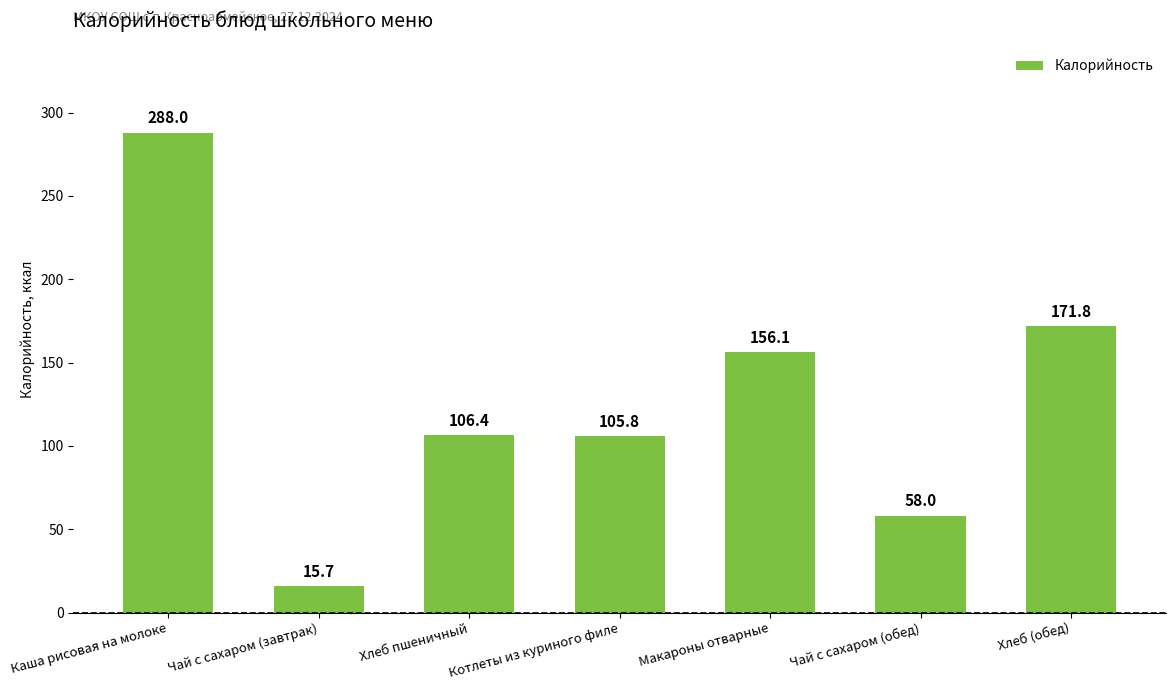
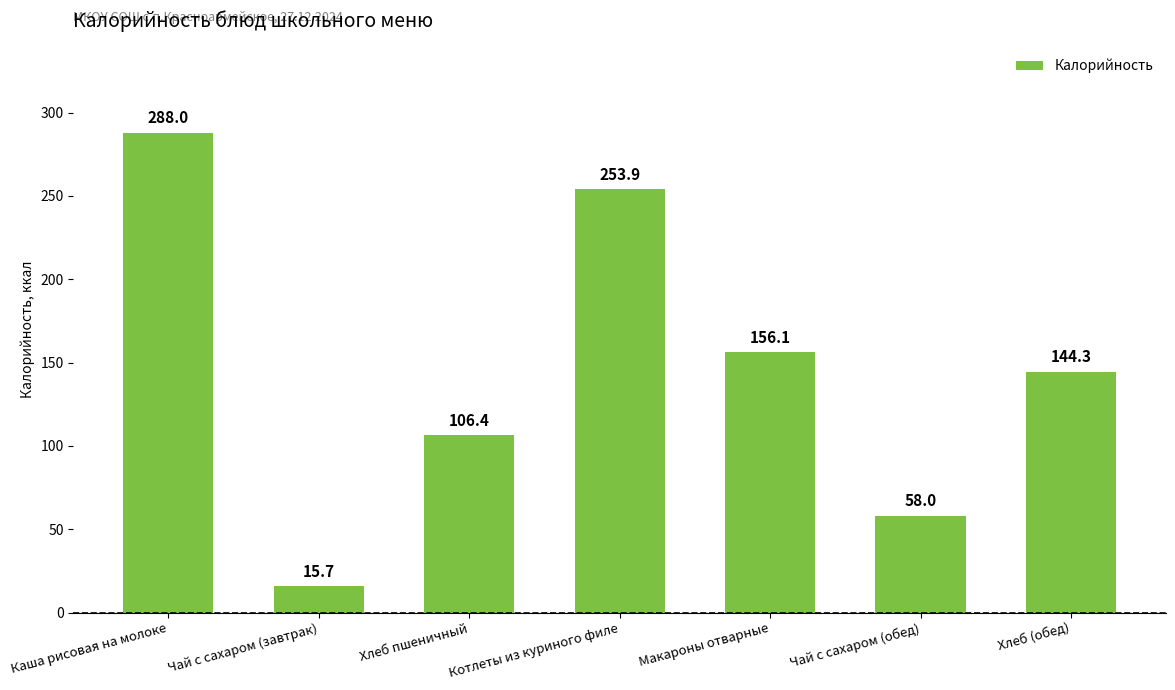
  {
    "Каша рисовая на молоке": 288.0,
    "Чай с сахаром (завтрак)": 15.7,
    "Хлеб пшеничный": 106.4,
-   "Котлеты из куриного филе": 105.8,
+   "Котлеты из куриного филе": 253.9,
    "Макароны отварные": 156.1,
    "Чай с сахаром (обед)": 58.0,
-   "Хлеб (обед)": 171.8
+   "Хлеб (обед)": 144.3
  }
